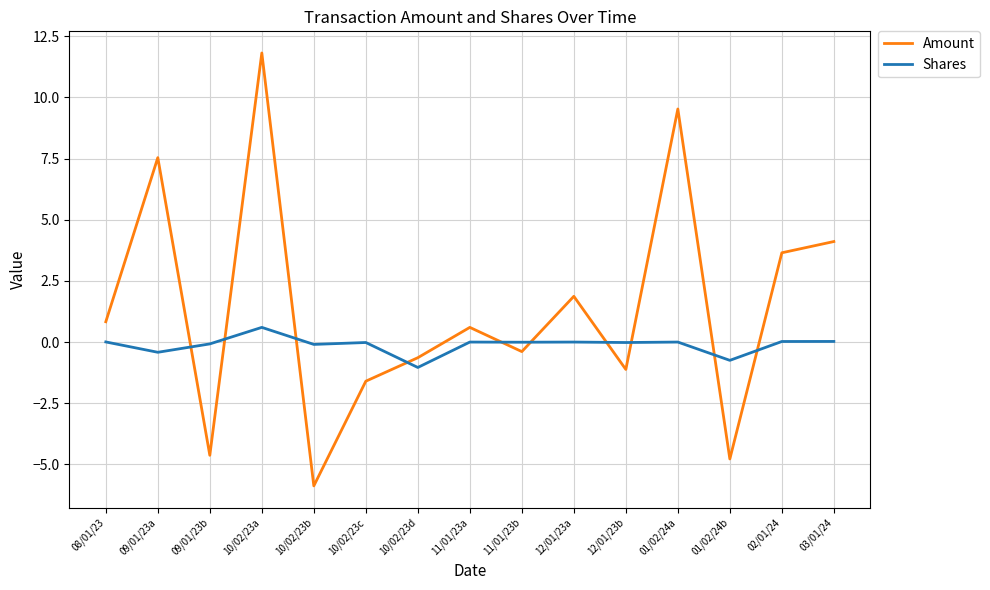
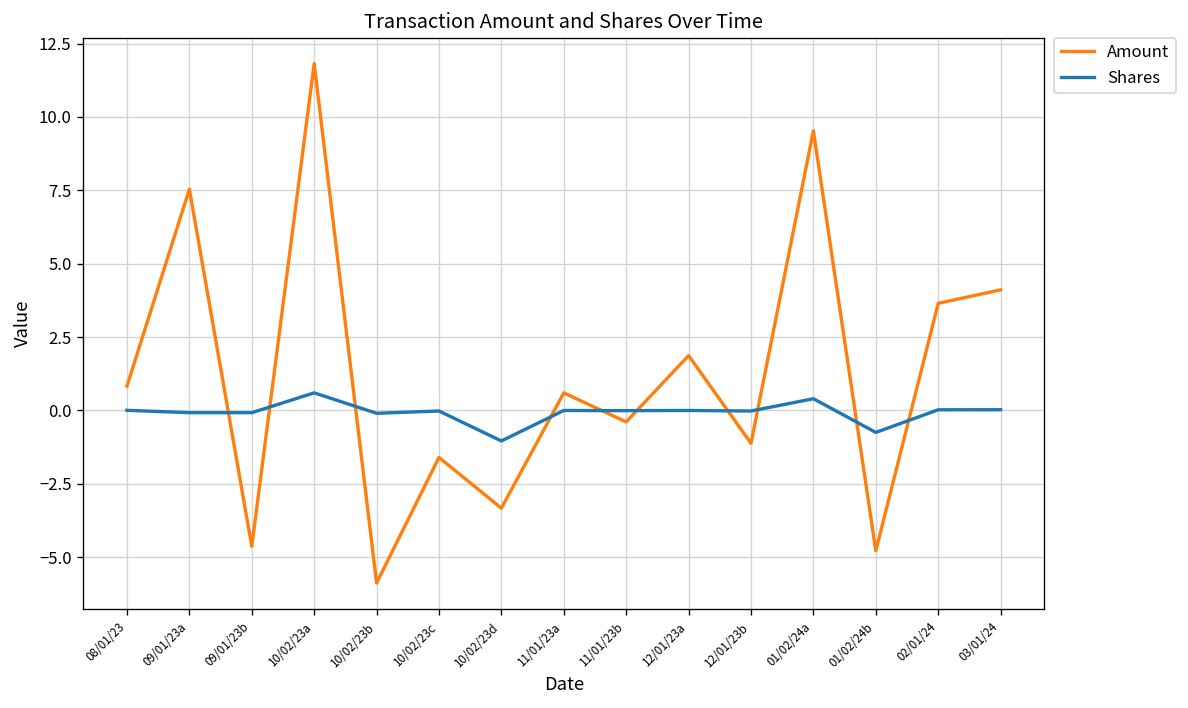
  {
    "Amount": {
      "08/01/23": 0.8,
      "09/01/23a": 7.5,
      "09/01/23b": -4.6,
      "10/02/23a": 11.8,
      "10/02/23b": -5.9,
      "10/02/23c": -1.6,
-     "10/02/23d": -0.6,
+     "10/02/23d": -3.3,
      "11/01/23a": 0.6,
      "11/01/23b": -0.4,
      "12/01/23a": 1.9,
      "12/01/23b": -1.1,
      "01/02/24a": 9.5,
      "01/02/24b": -4.8,
      "02/01/24": 3.7,
      "03/01/24": 4.1
    },
    "Shares": {
      "08/01/23": 0.0,
-     "09/01/23a": -0.4,
+     "09/01/23a": -0.1,
      "09/01/23b": -0.1,
      "10/02/23a": 0.6,
      "10/02/23b": -0.1,
      "10/02/23c": 0.0,
      "10/02/23d": -1.0,
      "11/01/23a": 0.0,
      "11/01/23b": 0.0,
      "12/01/23a": 0.0,
      "12/01/23b": 0.0,
-     "01/02/24a": 0.0,
+     "01/02/24a": 0.4,
      "01/02/24b": -0.7,
      "02/01/24": 0.0,
      "03/01/24": 0.0
    }
  }
